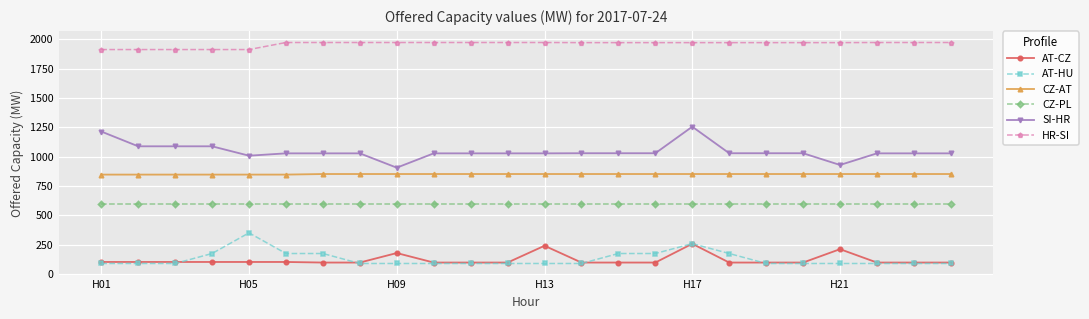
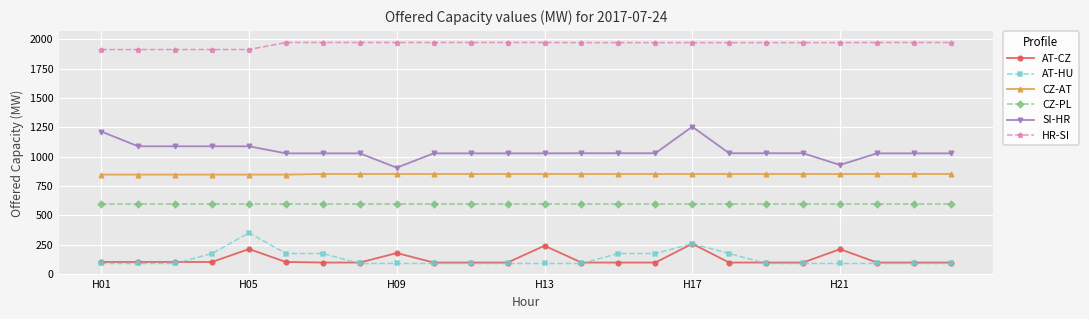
  {
    "AT-CZ": {
-     "H05": 100,
+     "H05": 210,
      "H09": 180,
      "H13": 240,
      "H21": 210
    },
    "AT-HU": {
      "H05": 350,
      "H09": 90,
      "H13": 90,
      "H21": 90
    },
    "CZ-AT": {
      "H01": 850,
      "H05": 850,
      "H09": 850,
      "H13": 850,
      "H17": 850,
      "H21": 850
    },
    "CZ-PL": {
      "H01": 600,
      "H05": 600,
      "H09": 600,
      "H13": 600,
      "H17": 600,
      "H21": 600
    },
    "SI-HR": {
      "H01": 1210,
-     "H05": 1010,
+     "H05": 1090,
      "H09": 910,
      "H13": 1030,
      "H17": 1260,
      "H21": 930
    },
    "HR-SI": {
      "H01": 1910,
      "H05": 1910,
      "H09": 1970,
      "H13": 1970,
      "H17": 1970,
      "H21": 1970
    }
  }
